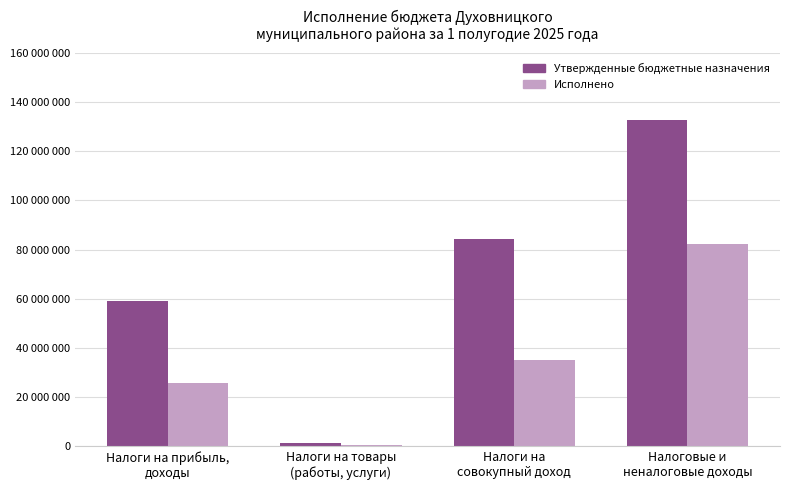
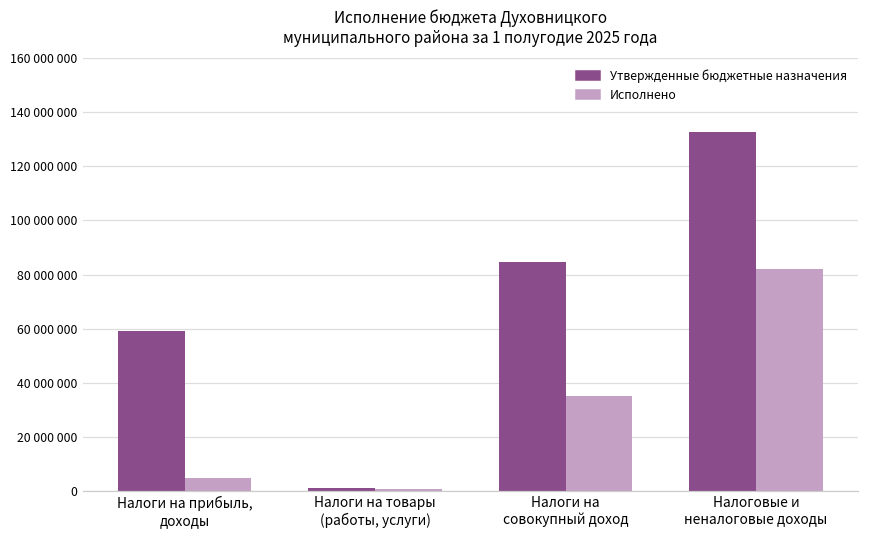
  {
    "Утвержденные бюджетные назначения": {
      "Налоги на прибыль, доходы": 59000000,
      "Налоги на товары (работы, услуги)": 1000000,
      "Налоги на совокупный доход": 84000000,
      "Налоговые и неналоговые доходы": 133000000
    },
    "Исполнено": {
-     "Налоги на прибыль, доходы": 26000000,
+     "Налоги на прибыль, доходы": 5000000,
      "Налоги на совокупный доход": 35000000,
      "Налоговые и неналоговые доходы": 82000000
    }
  }
